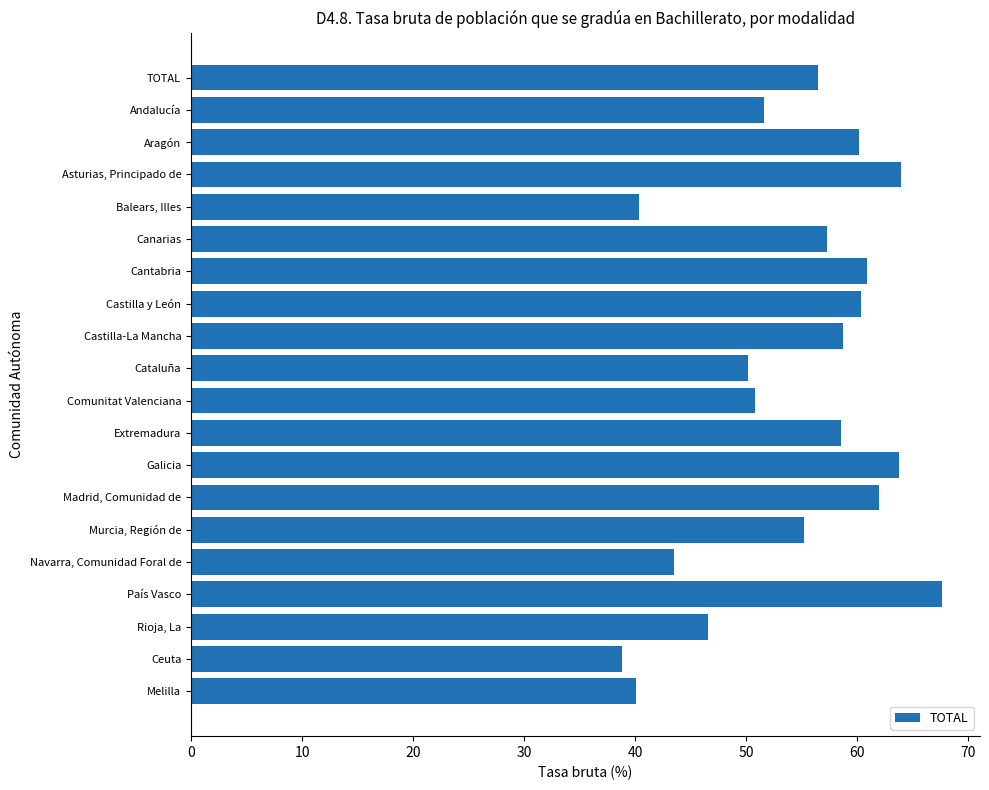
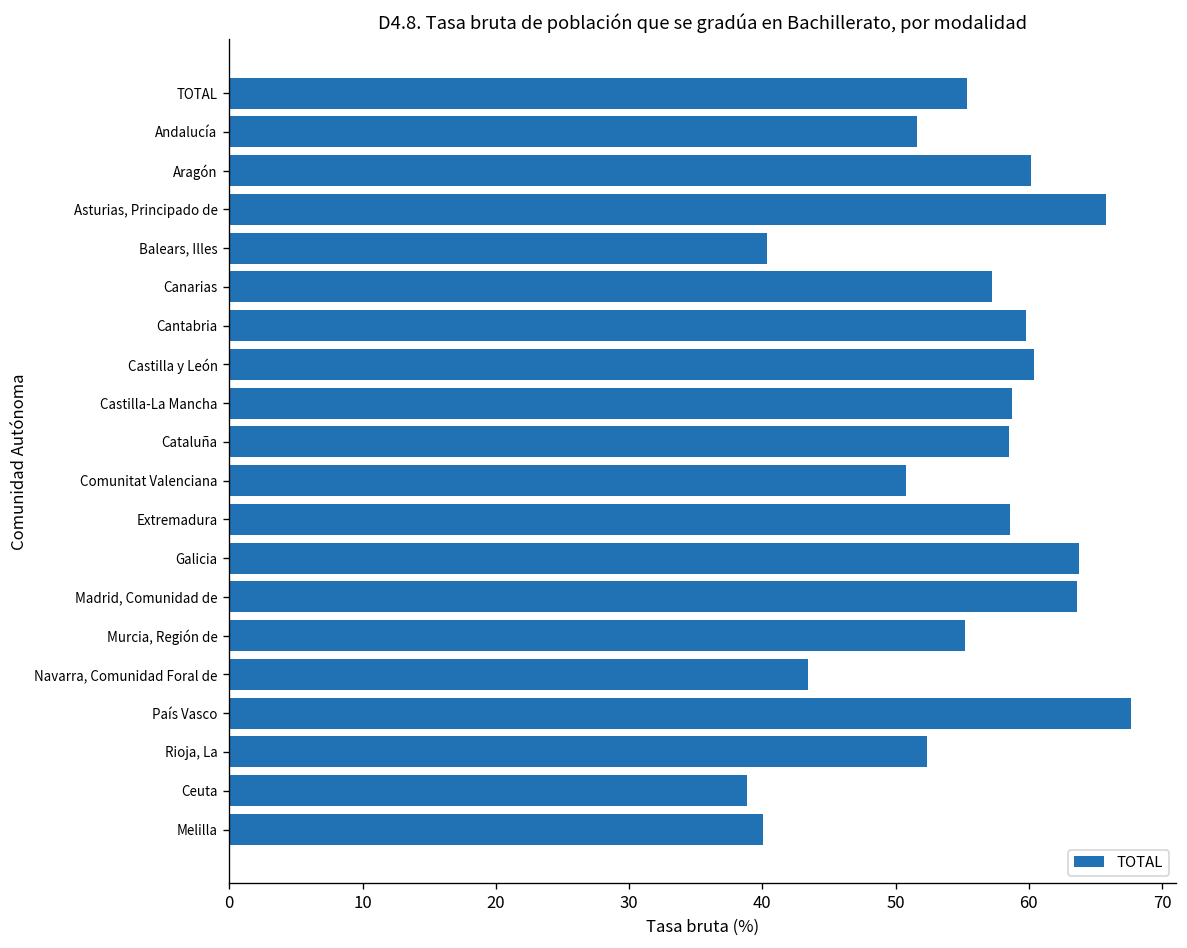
  {
-   "TOTAL": 56.5,
+   "TOTAL": 55.4,
    "Andalucía": 51.6,
    "Aragón": 60.1,
-   "Asturias, Principado de": 63.9,
+   "Asturias, Principado de": 65.8,
    "Balears, Illes": 40.4,
    "Canarias": 57.3,
-   "Cantabria": 60.8,
+   "Cantabria": 59.8,
    "Castilla y León": 60.4,
    "Castilla-La Mancha": 58.7,
-   "Cataluña": 50.2,
+   "Cataluña": 58.5,
    "Comunitat Valenciana": 50.8,
    "Extremadura": 58.6,
    "Galicia": 63.8,
-   "Madrid, Comunidad de": 61.9,
+   "Madrid, Comunidad de": 63.6,
    "Murcia, Región de": 55.2,
    "Navarra, Comunidad Foral de": 43.5,
    "País Vasco": 67.7,
-   "Rioja, La": 46.5,
+   "Rioja, La": 52.3,
    "Ceuta": 38.8,
    "Melilla": 40.0
  }
